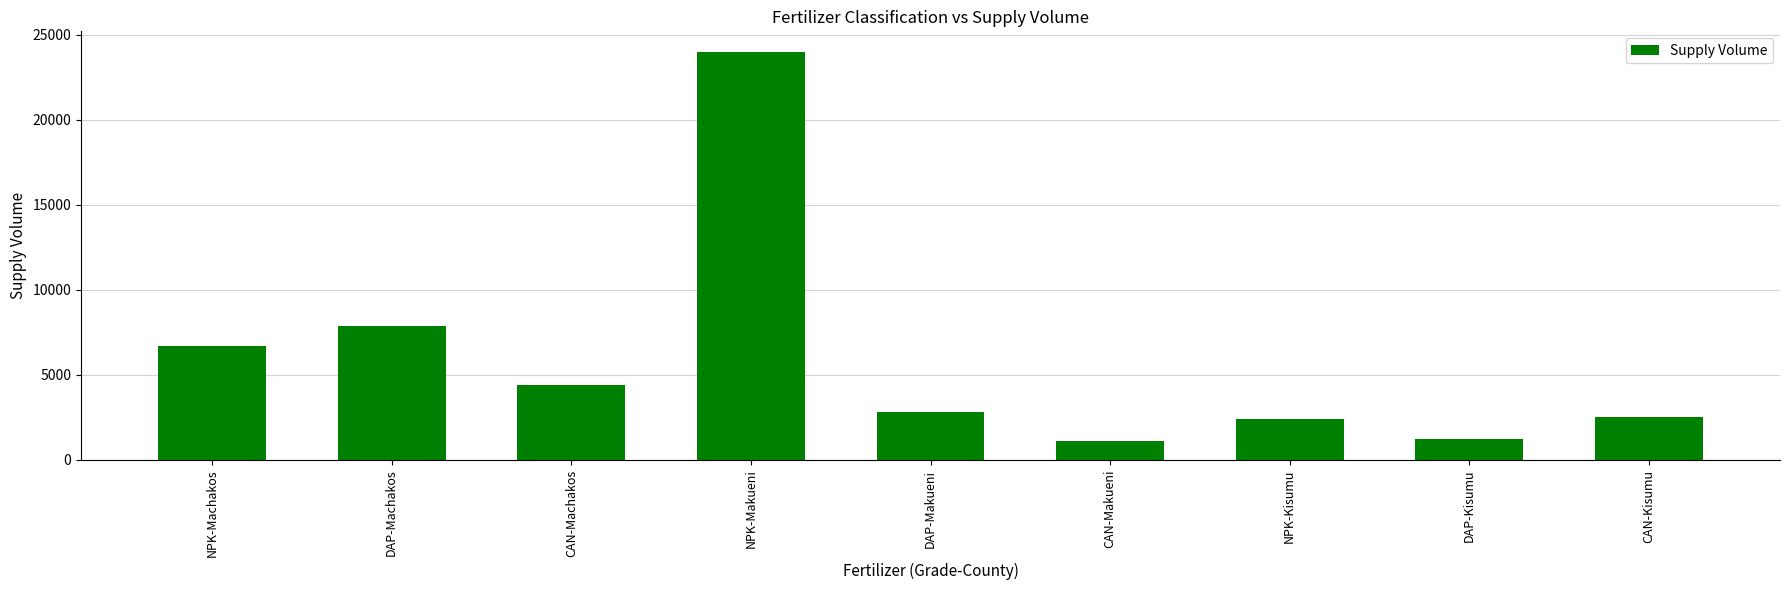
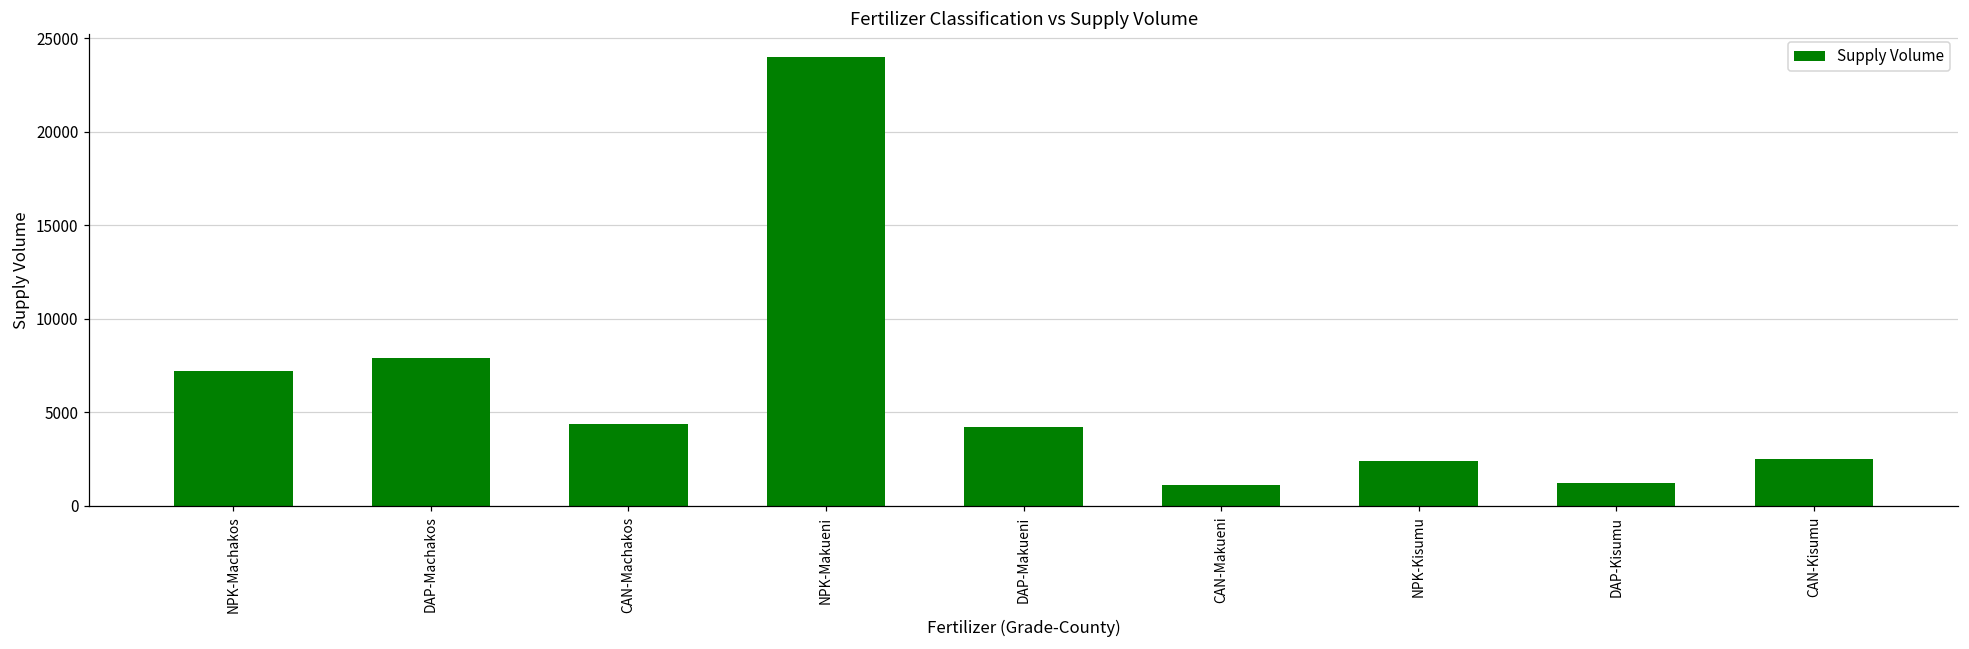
  {
-   "NPK-Machakos": 6700,
+   "NPK-Machakos": 7200,
    "DAP-Machakos": 7900,
    "CAN-Machakos": 4400,
    "NPK-Makueni": 24000,
-   "DAP-Makueni": 2800,
+   "DAP-Makueni": 4200,
    "CAN-Makueni": 1100,
    "NPK-Kisumu": 2400,
    "DAP-Kisumu": 1200,
    "CAN-Kisumu": 2500
  }
